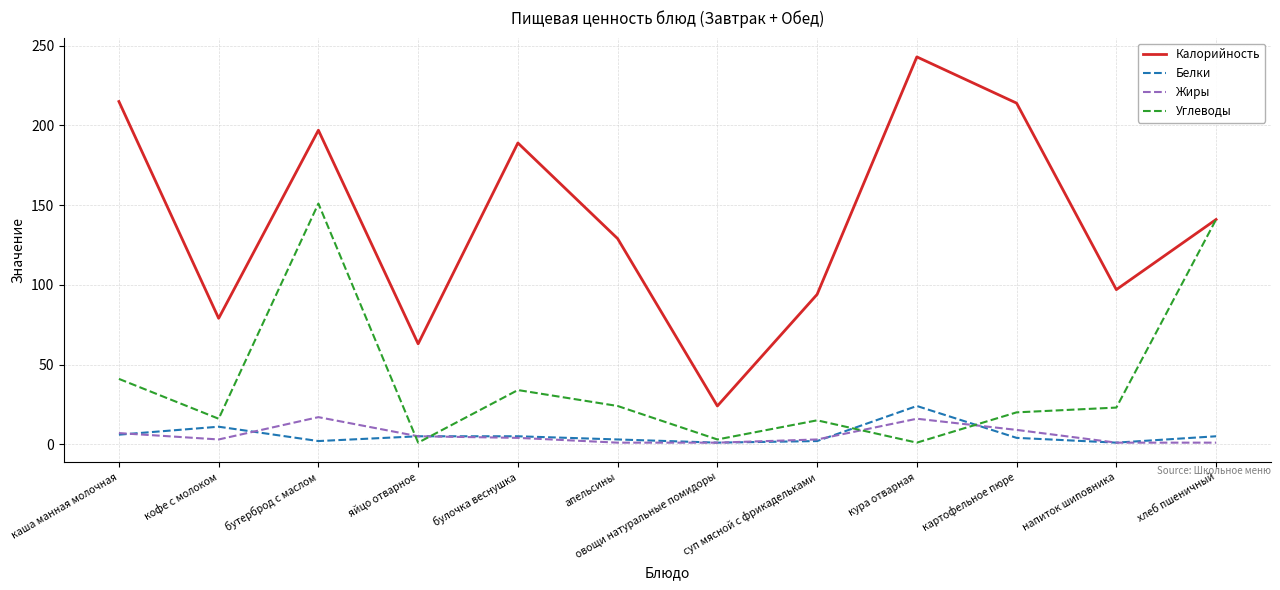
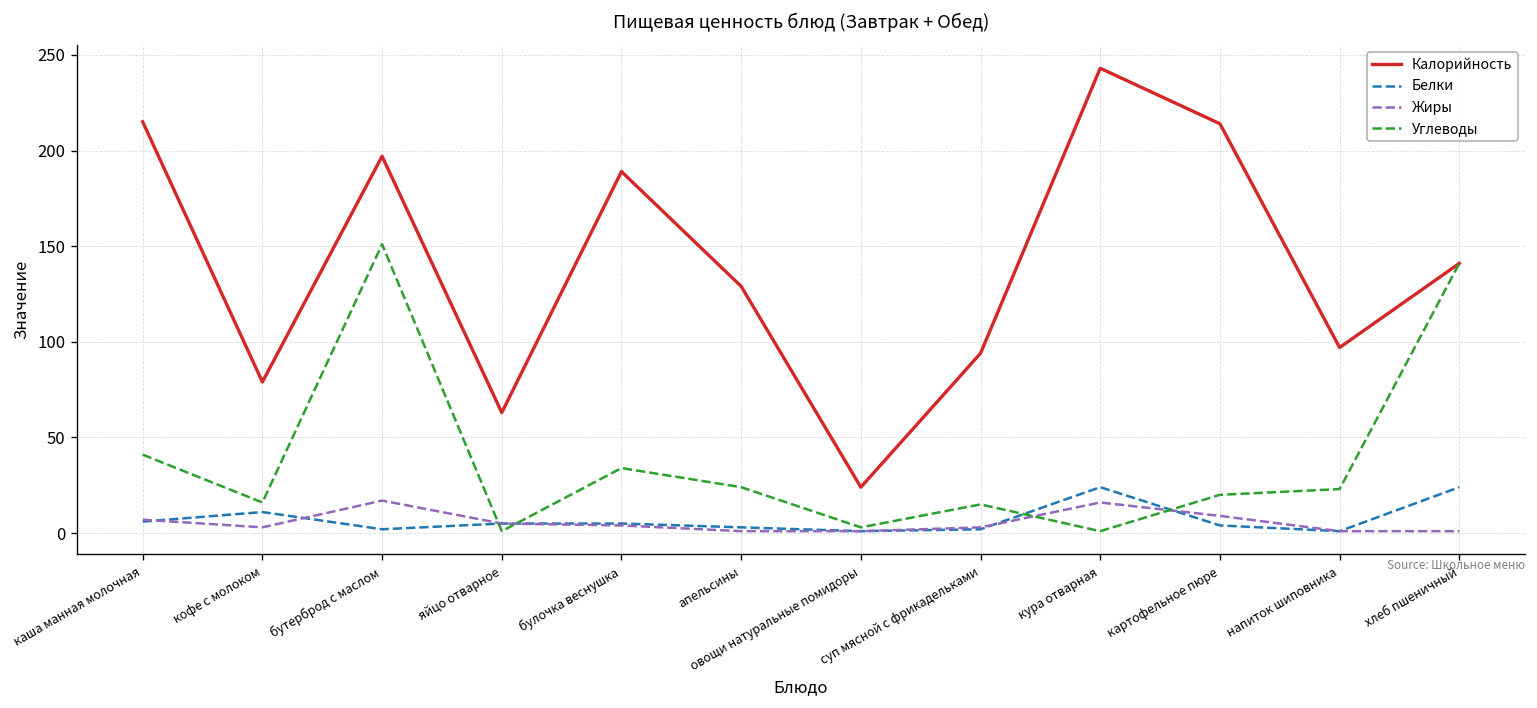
  {
    "Калорийность": {
      "каша манная молочная": 215,
      "кофе с молоком": 79,
      "бутерброд с маслом": 197,
      "яйцо отварное": 63,
      "булочка веснушка": 189,
      "апельсины": 129,
      "овощи натуральные помидоры": 24,
      "суп мясной с фрикадельками": 94,
      "кура отварная": 243,
      "картофельное пюре": 214,
      "напиток шиповника": 97
    },
    "Белки": {
      "кофе с молоком": 11,
      "бутерброд с маслом": 2,
      "апельсины": 3,
      "кура отварная": 24,
      "картофельное пюре": 4,
-     "хлеб пшеничный": 5
+     "хлеб пшеничный": 24
    },
    "Жиры": {
      "кофе с молоком": 3,
      "бутерброд с маслом": 17,
      "апельсины": 1,
      "кура отварная": 16,
      "картофельное пюре": 9,
      "хлеб пшеничный": 1
    },
    "Углеводы": {
      "каша манная молочная": 41,
      "кофе с молоком": 16,
      "бутерброд с маслом": 151,
      "яйцо отварное": 1,
      "булочка веснушка": 34,
      "апельсины": 24,
      "овощи натуральные помидоры": 3,
      "суп мясной с фрикадельками": 15,
      "кура отварная": 1,
      "картофельное пюре": 20,
      "напиток шиповника": 23
    }
  }
